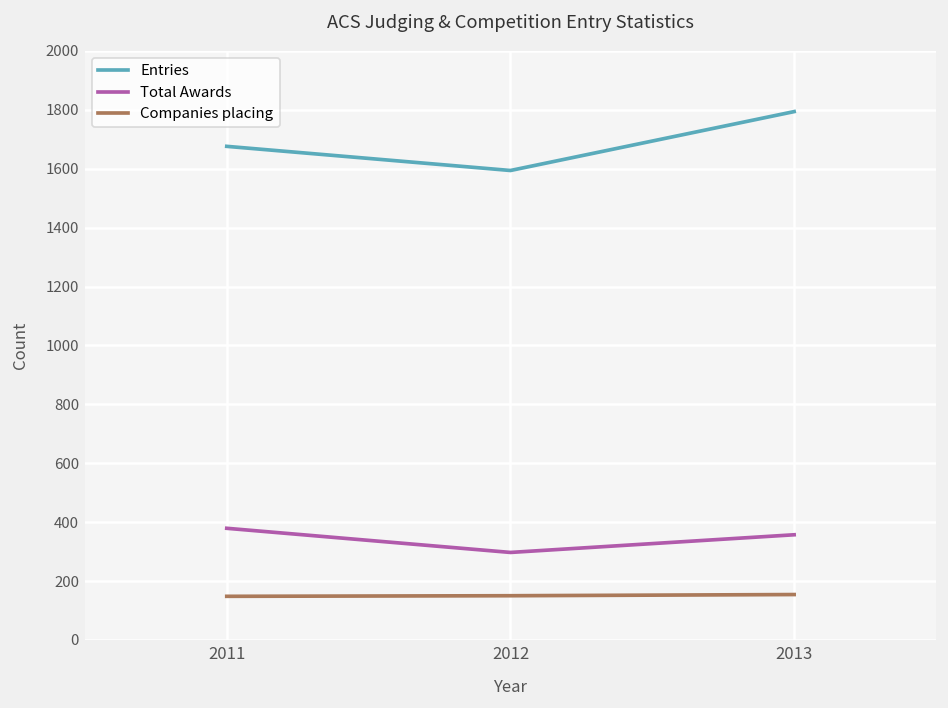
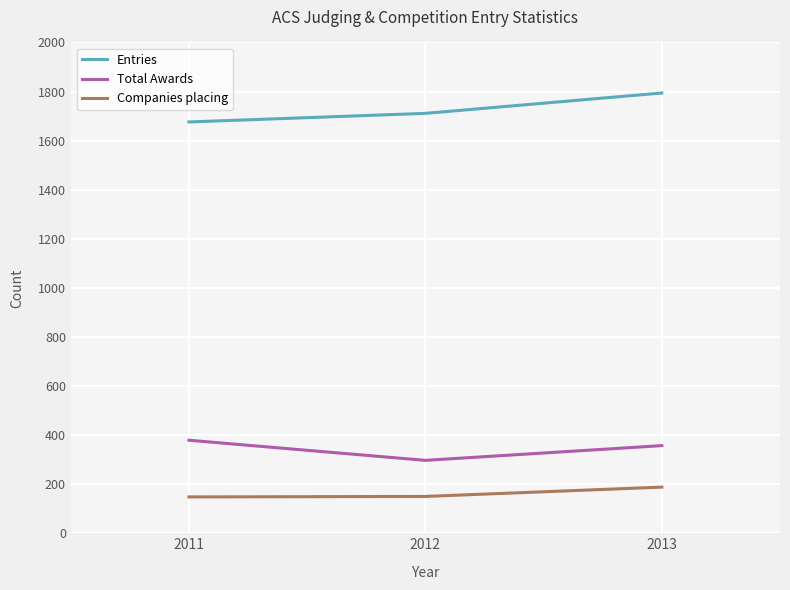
  {
    "Entries": {
      "2011": 1680,
-     "2012": 1590,
+     "2012": 1710,
      "2013": 1790
    },
    "Total Awards": {
      "2011": 380,
      "2012": 300,
      "2013": 360
    },
    "Companies placing": {
      "2011": 150,
      "2012": 150,
-     "2013": 150
+     "2013": 190
    }
  }
